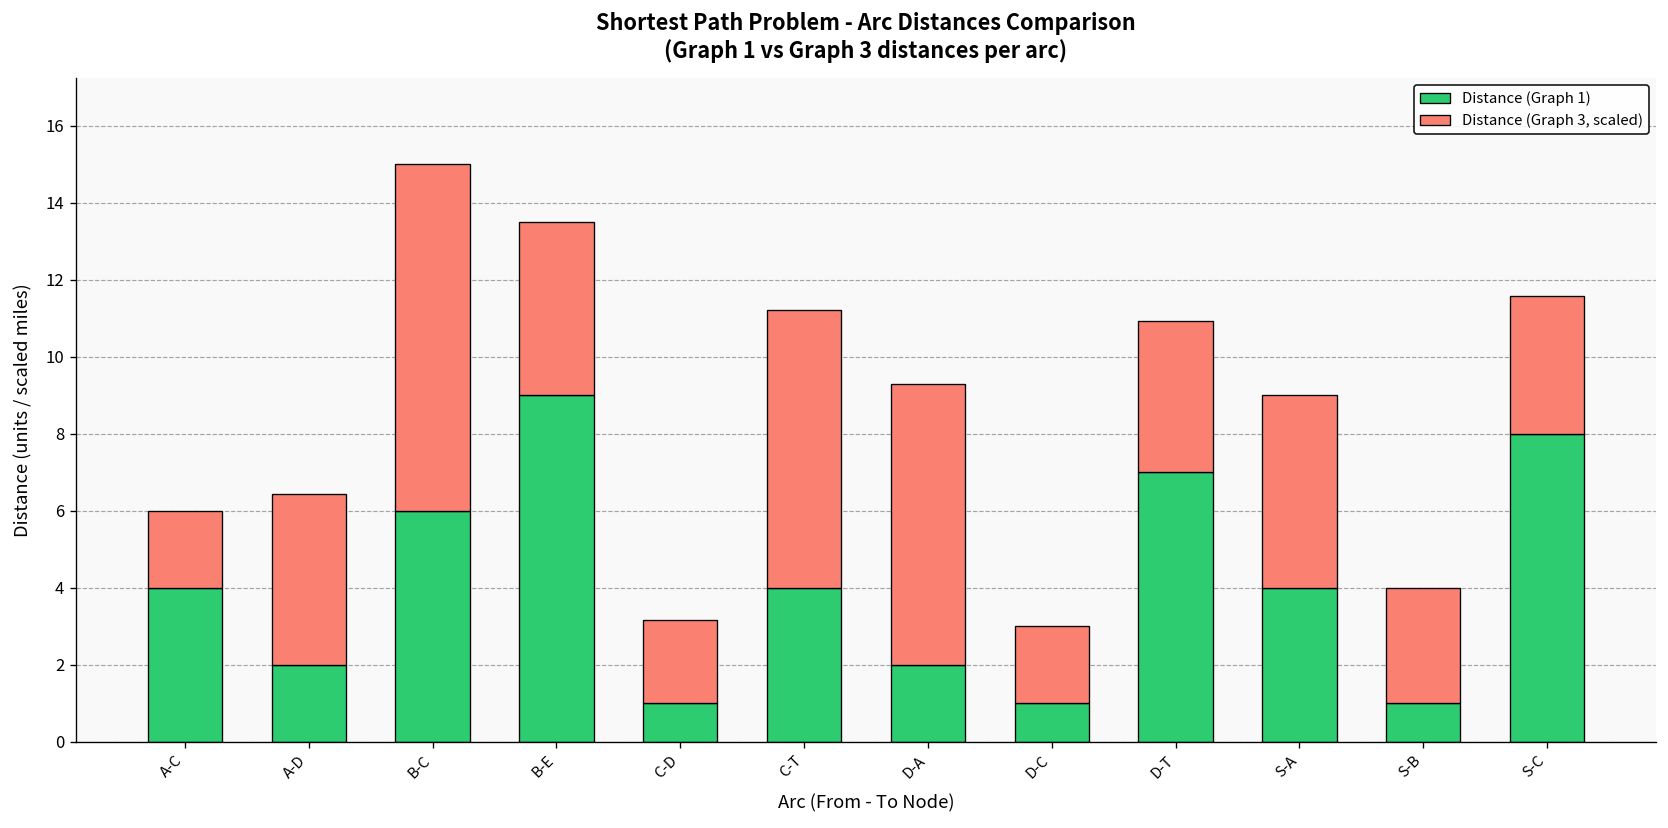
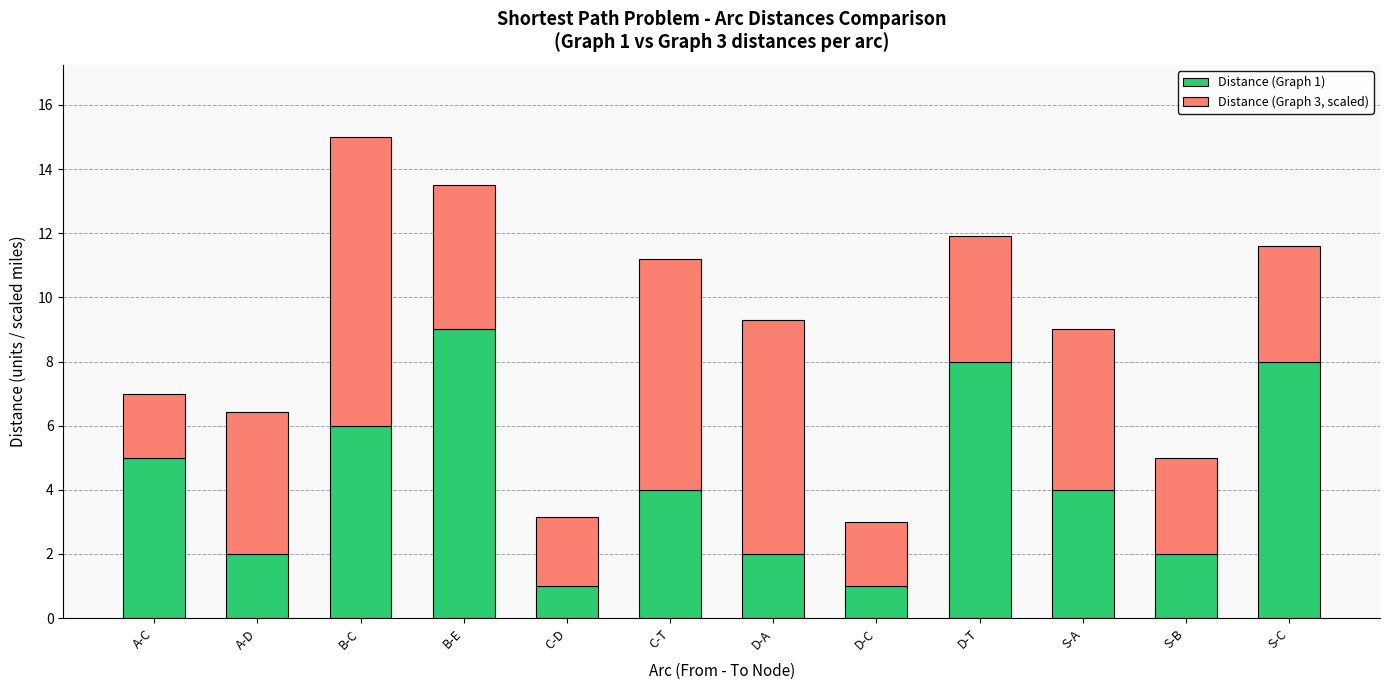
  {
    "Distance (Graph 1)": {
-     "A-C": 4,
+     "A-C": 5,
      "A-D": 2,
      "B-C": 6,
      "B-E": 9,
      "C-D": 1,
      "C-T": 4,
      "D-A": 2,
      "D-C": 1,
-     "D-T": 7,
+     "D-T": 8,
      "S-A": 4,
-     "S-B": 1,
+     "S-B": 2,
      "S-C": 8
    },
    "Distance (Graph 3, scaled)": {
      "A-C": 2,
      "A-D": 4.4,
      "B-C": 9,
      "B-E": 4.5,
      "C-D": 2.2,
      "C-T": 7.2,
      "D-A": 7.3,
      "D-C": 2,
      "D-T": 3.9,
      "S-A": 5,
      "S-B": 3,
      "S-C": 3.6
    }
  }
